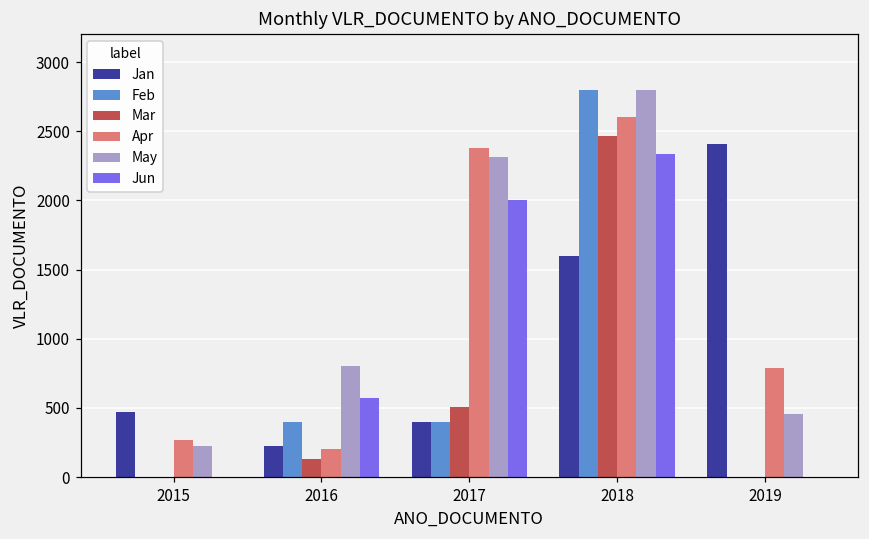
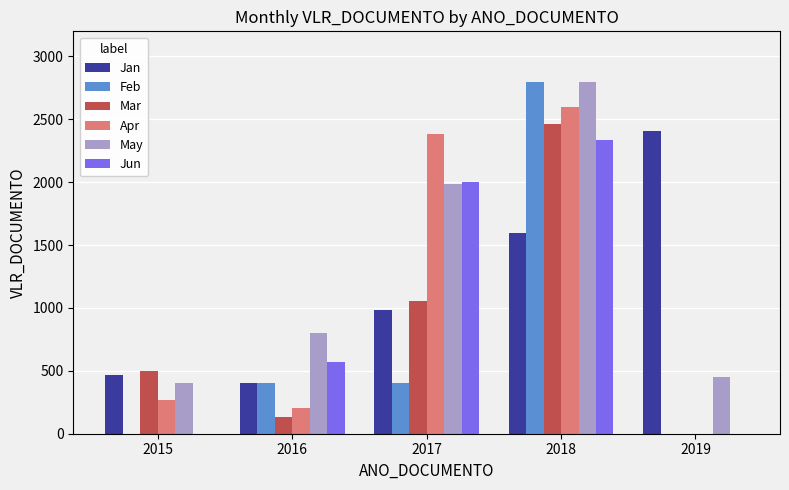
  {
    "Jan": {
      "2015": 470,
-     "2016": 220,
-     "2017": 400,
+     "2016": 400,
+     "2017": 990,
      "2018": 1600,
      "2019": 2410
    },
    "Mar": {
-     "2015": 0,
+     "2015": 500,
      "2016": 130,
-     "2017": 500,
+     "2017": 1050,
      "2018": 2470,
      "2019": 0
    },
    "Apr": {
      "2015": 270,
      "2016": 200,
      "2017": 2380,
      "2018": 2600,
-     "2019": 790
+     "2019": 0
    },
    "May": {
-     "2015": 220,
+     "2015": 400,
      "2016": 800,
-     "2017": 2310,
+     "2017": 1990,
      "2018": 2800,
      "2019": 460
    }
  }
